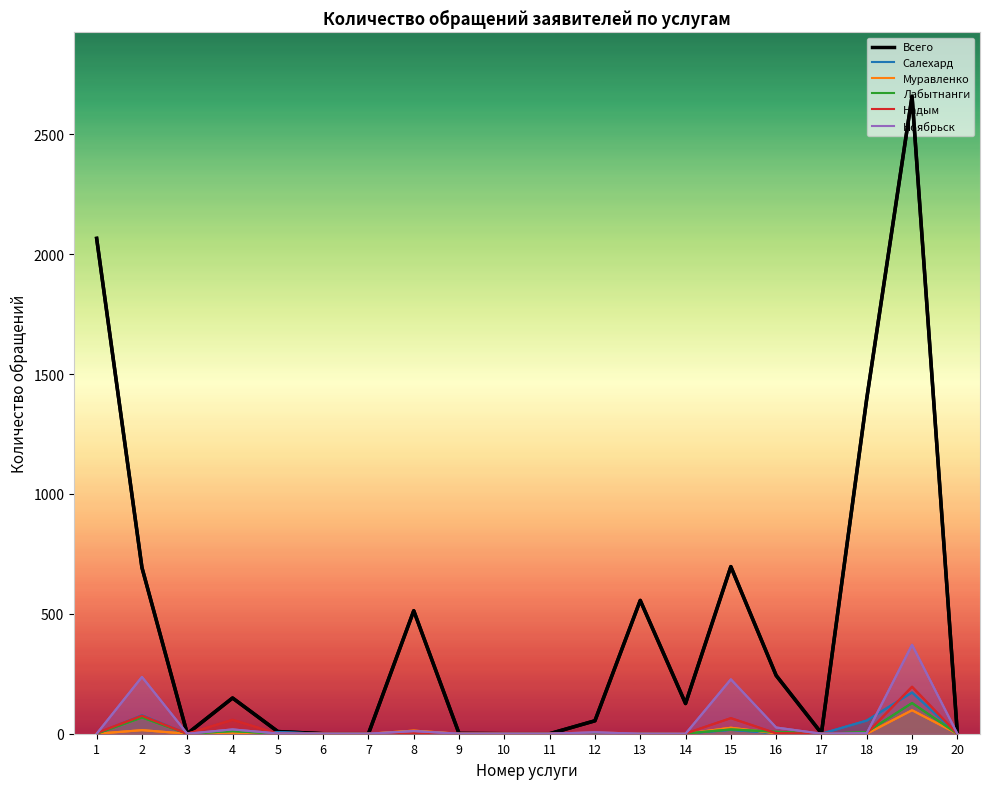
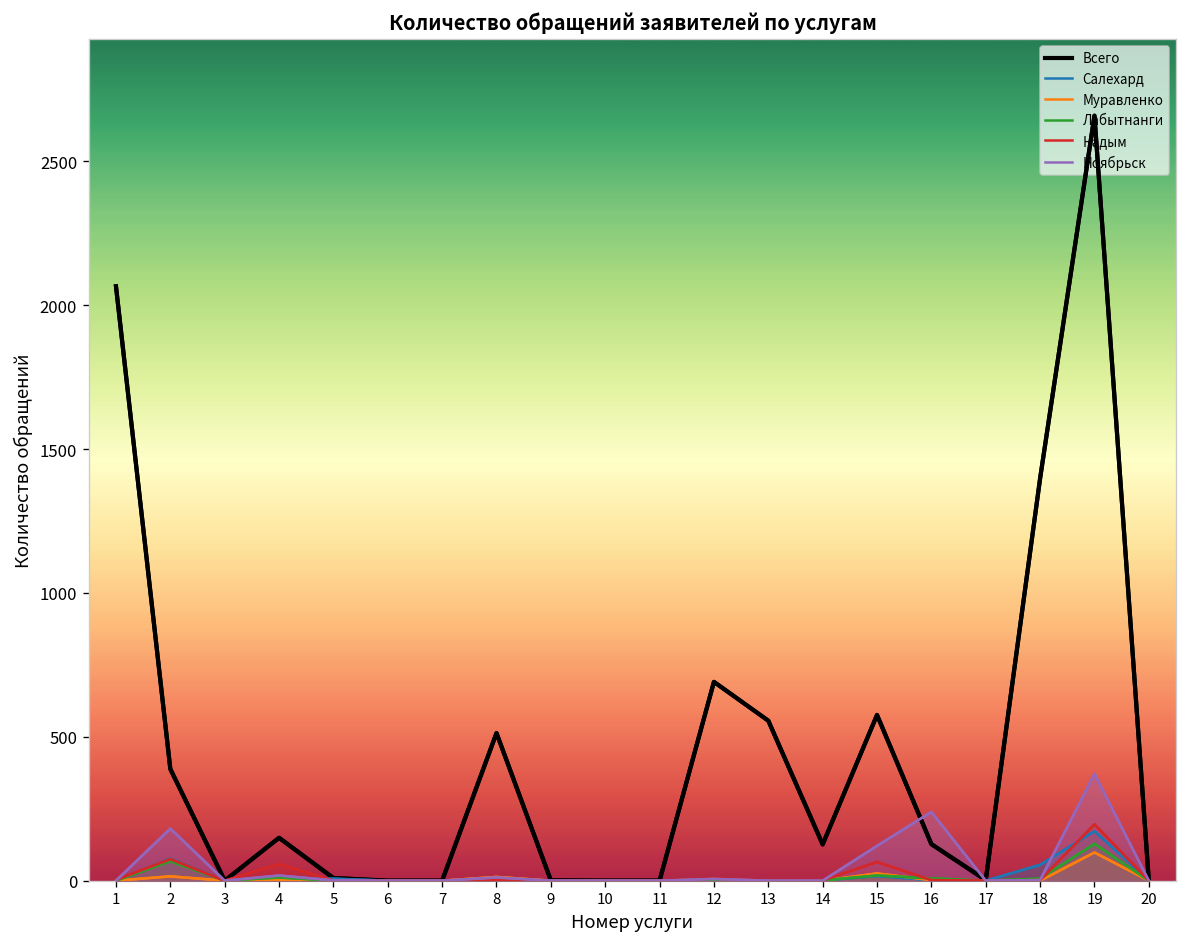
  {
    "Всего": {
      "1": 2070,
-     "2": 690,
+     "2": 390,
      "4": 150,
      "8": 510,
-     "12": 50,
+     "12": 690,
      "13": 560,
      "14": 130,
-     "15": 700,
-     "16": 240,
+     "15": 580,
+     "16": 130,
      "18": 1400
    },
    "Салехард": {
      "18": 60,
      "19": 170
    },
    "Лабытнанги": {
      "19": 130
    },
    "Ноябрьск": {
-     "2": 240,
-     "15": 230,
-     "16": 30,
+     "2": 180,
+     "15": 120,
+     "16": 240,
      "19": 370
    }
  }
